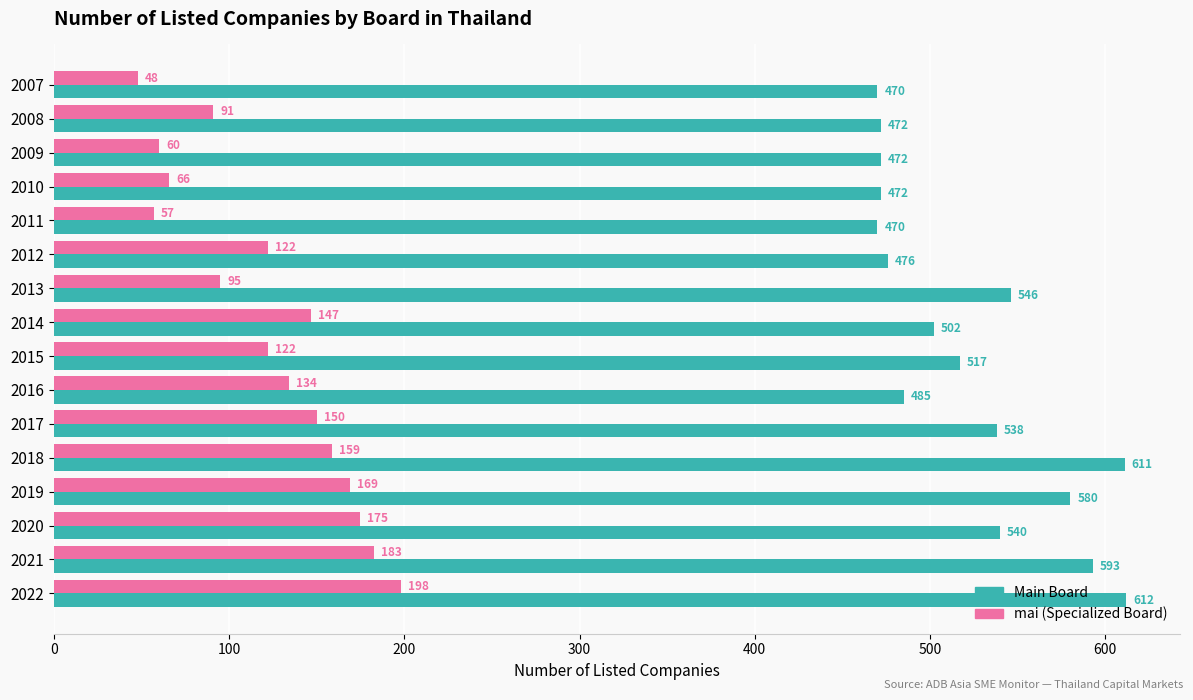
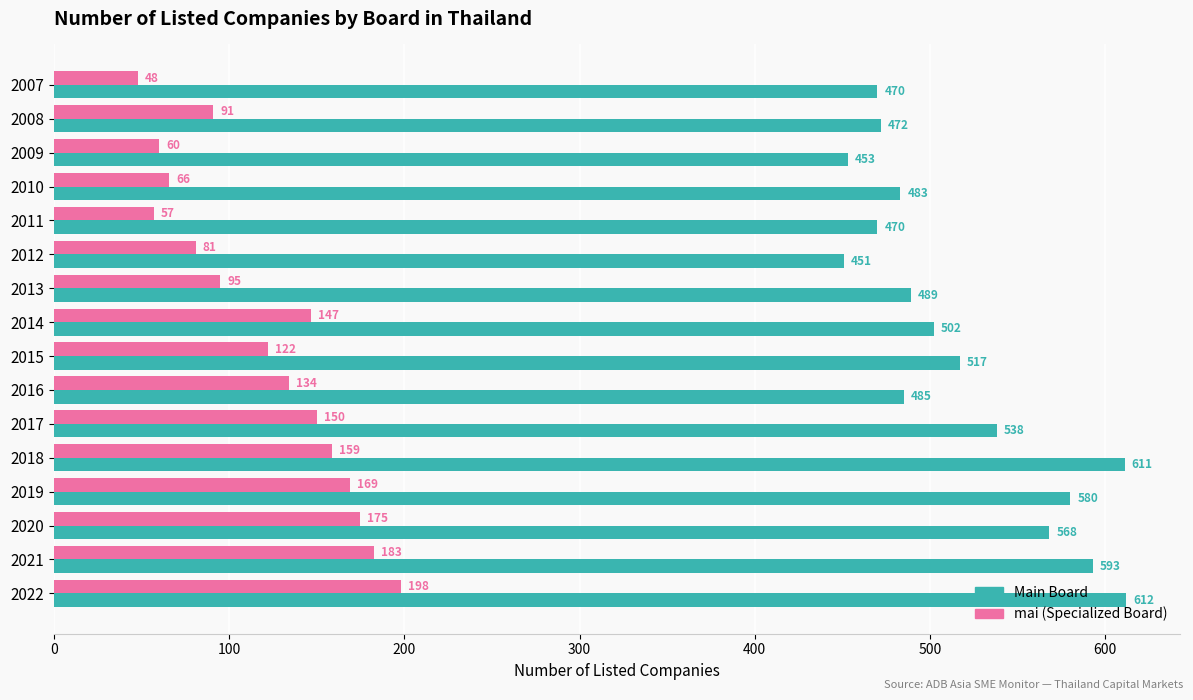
  {
    "Main Board": {
      "2007": 470,
      "2008": 472,
-     "2009": 472,
-     "2010": 472,
+     "2009": 453,
+     "2010": 483,
      "2011": 470,
-     "2012": 476,
-     "2013": 546,
+     "2012": 451,
+     "2013": 489,
      "2014": 502,
      "2015": 517,
      "2016": 485,
      "2017": 538,
      "2018": 611,
      "2019": 580,
-     "2020": 540,
+     "2020": 568,
      "2021": 593,
      "2022": 612
    },
    "mai (Specialized Board)": {
      "2007": 48,
      "2008": 91,
      "2009": 60,
      "2010": 66,
      "2011": 57,
-     "2012": 122,
+     "2012": 81,
      "2013": 95,
      "2014": 147,
      "2015": 122,
      "2016": 134,
      "2017": 150,
      "2018": 159,
      "2019": 169,
      "2020": 175,
      "2021": 183,
      "2022": 198
    }
  }
